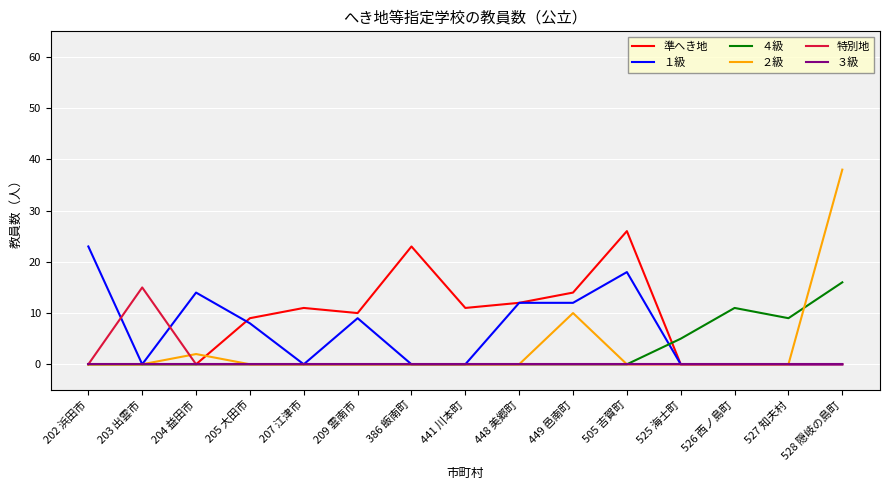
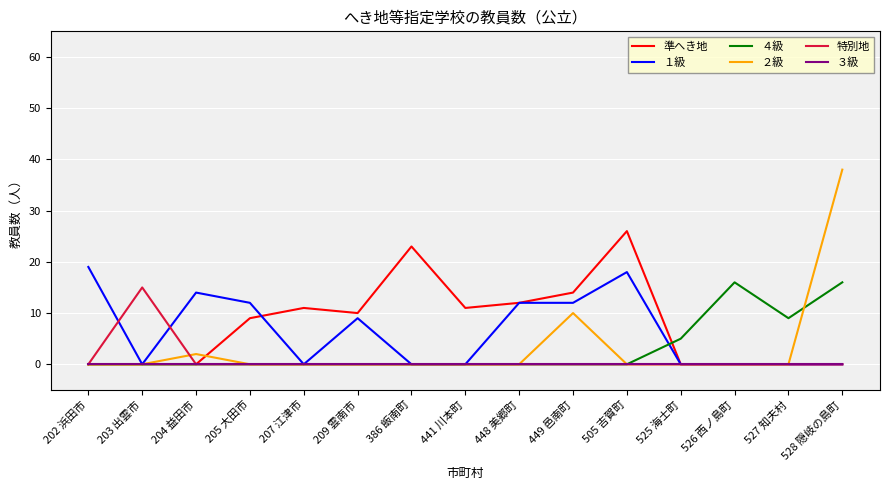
  {
    "準へき地": {
      "205 大田市": 9,
      "207 江津市": 11,
      "209 雲南市": 10,
      "386 飯南町": 23,
      "441 川本町": 11,
      "449 邑南町": 14,
      "505 吉賀町": 26
    },
    "１級": {
-     "202 浜田市": 23,
+     "202 浜田市": 19,
      "204 益田市": 14,
-     "205 大田市": 8,
+     "205 大田市": 12,
      "209 雲南市": 9,
      "449 邑南町": 12,
      "505 吉賀町": 18
    },
    "４級": {
      "525 海士町": 5,
-     "526 西ノ島町": 11,
+     "526 西ノ島町": 16,
      "527 知夫村": 9,
      "528 隠岐の島町": 16
    },
    "２級": {
      "204 益田市": 2,
      "449 邑南町": 10,
      "528 隠岐の島町": 38
    },
    "特別地": {
      "203 出雲市": 15
    }
  }
